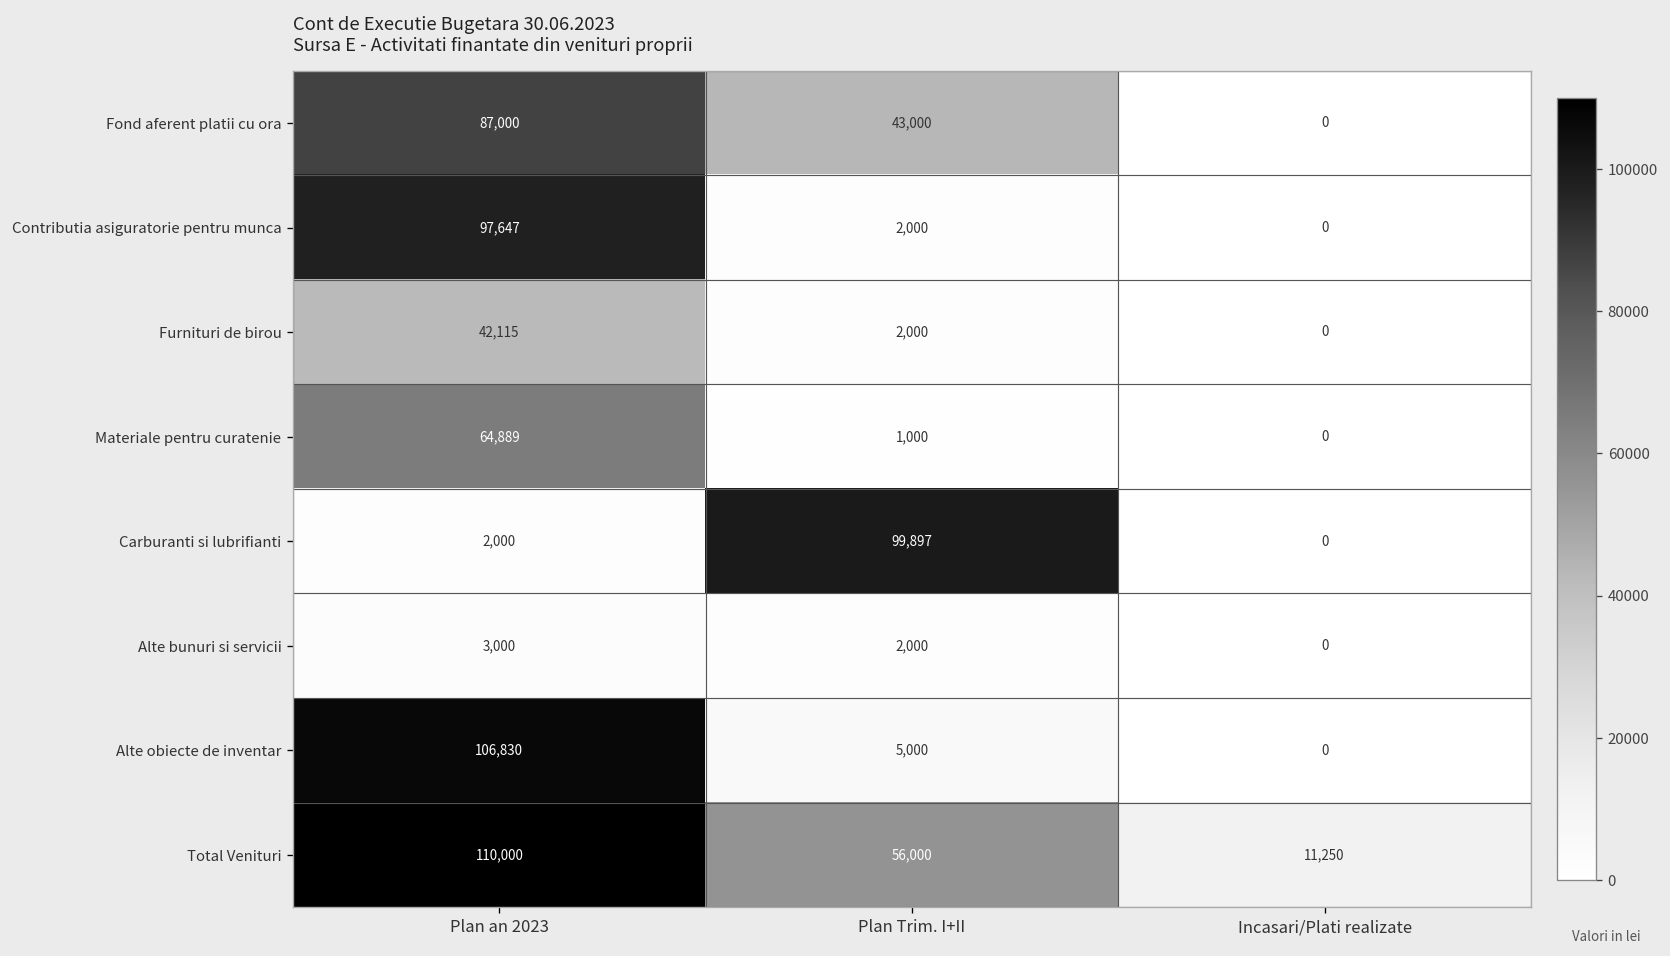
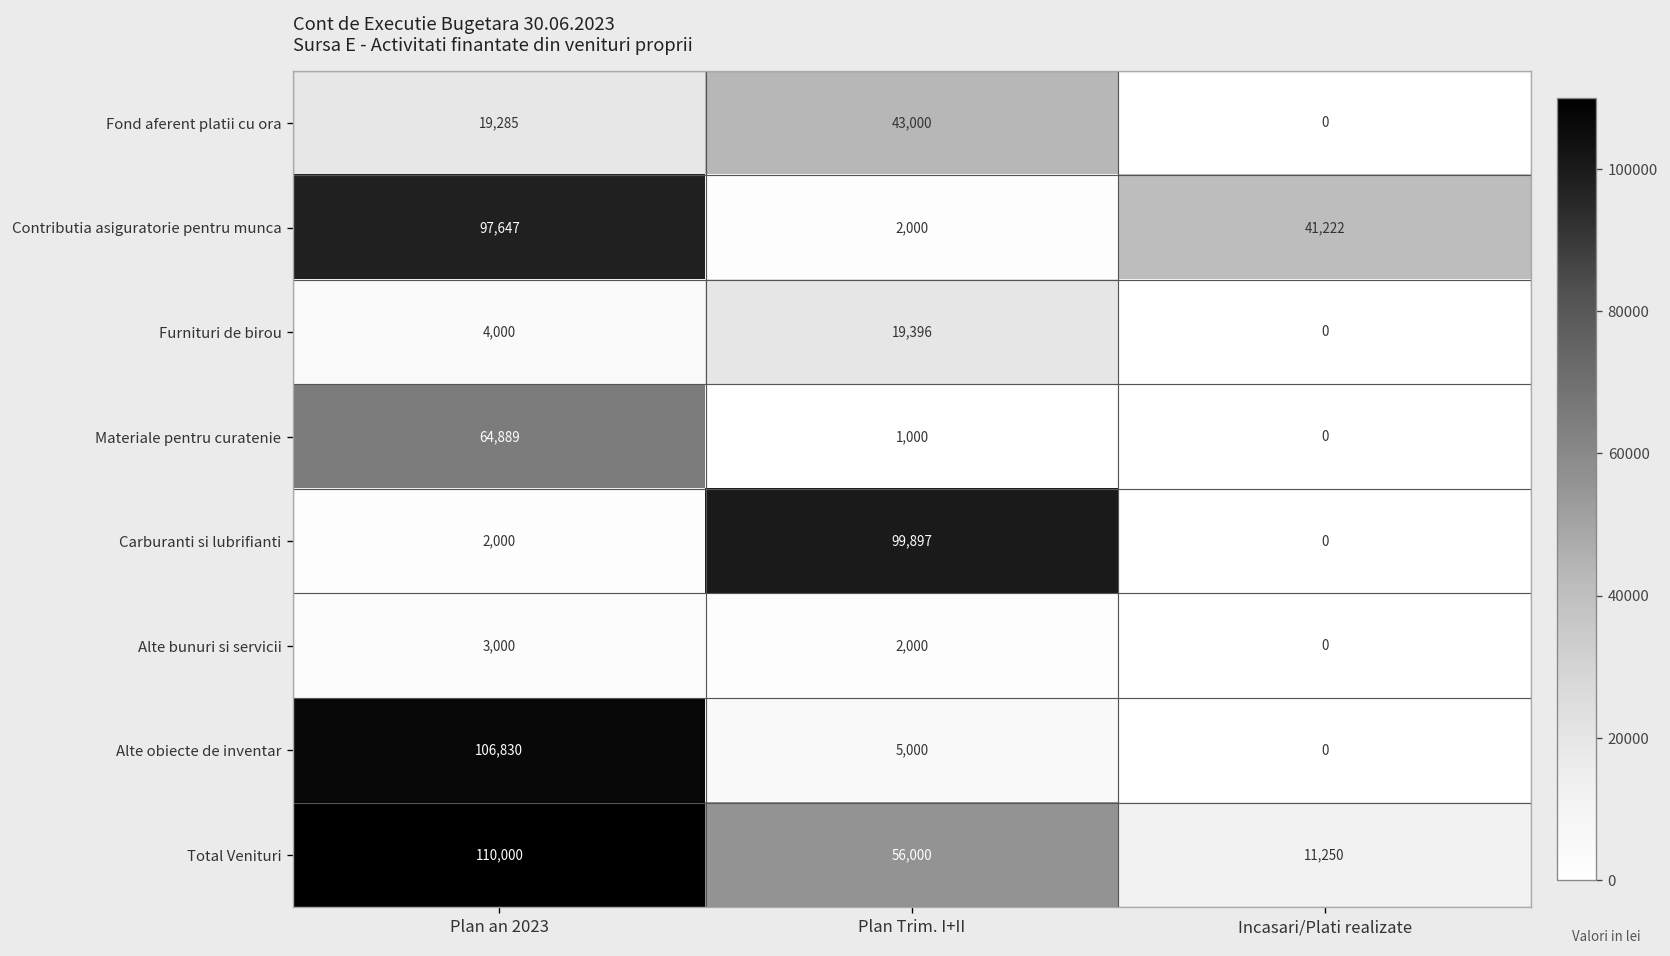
  {
    "Fond aferent platii cu ora": {
-     "Plan an 2023": "87,000",
+     "Plan an 2023": "19,285",
      "Plan Trim. I+II": "43,000",
      "Incasari/Plati realizate": "0"
    },
    "Contributia asiguratorie pentru munca": {
      "Plan an 2023": "97,647",
      "Plan Trim. I+II": "2,000",
-     "Incasari/Plati realizate": "0"
+     "Incasari/Plati realizate": "41,222"
    },
    "Furnituri de birou": {
-     "Plan an 2023": "42,115",
-     "Plan Trim. I+II": "2,000",
+     "Plan an 2023": "4,000",
+     "Plan Trim. I+II": "19,396",
      "Incasari/Plati realizate": "0"
    },
    "Materiale pentru curatenie": {
      "Plan an 2023": "64,889",
      "Plan Trim. I+II": "1,000",
      "Incasari/Plati realizate": "0"
    },
    "Carburanti si lubrifianti": {
      "Plan an 2023": "2,000",
      "Plan Trim. I+II": "99,897",
      "Incasari/Plati realizate": "0"
    },
    "Alte bunuri si servicii": {
      "Plan an 2023": "3,000",
      "Plan Trim. I+II": "2,000",
      "Incasari/Plati realizate": "0"
    },
    "Alte obiecte de inventar": {
      "Plan an 2023": "106,830",
      "Plan Trim. I+II": "5,000",
      "Incasari/Plati realizate": "0"
    },
    "Total Venituri": {
      "Plan an 2023": "110,000",
      "Plan Trim. I+II": "56,000",
      "Incasari/Plati realizate": "11,250"
    }
  }
